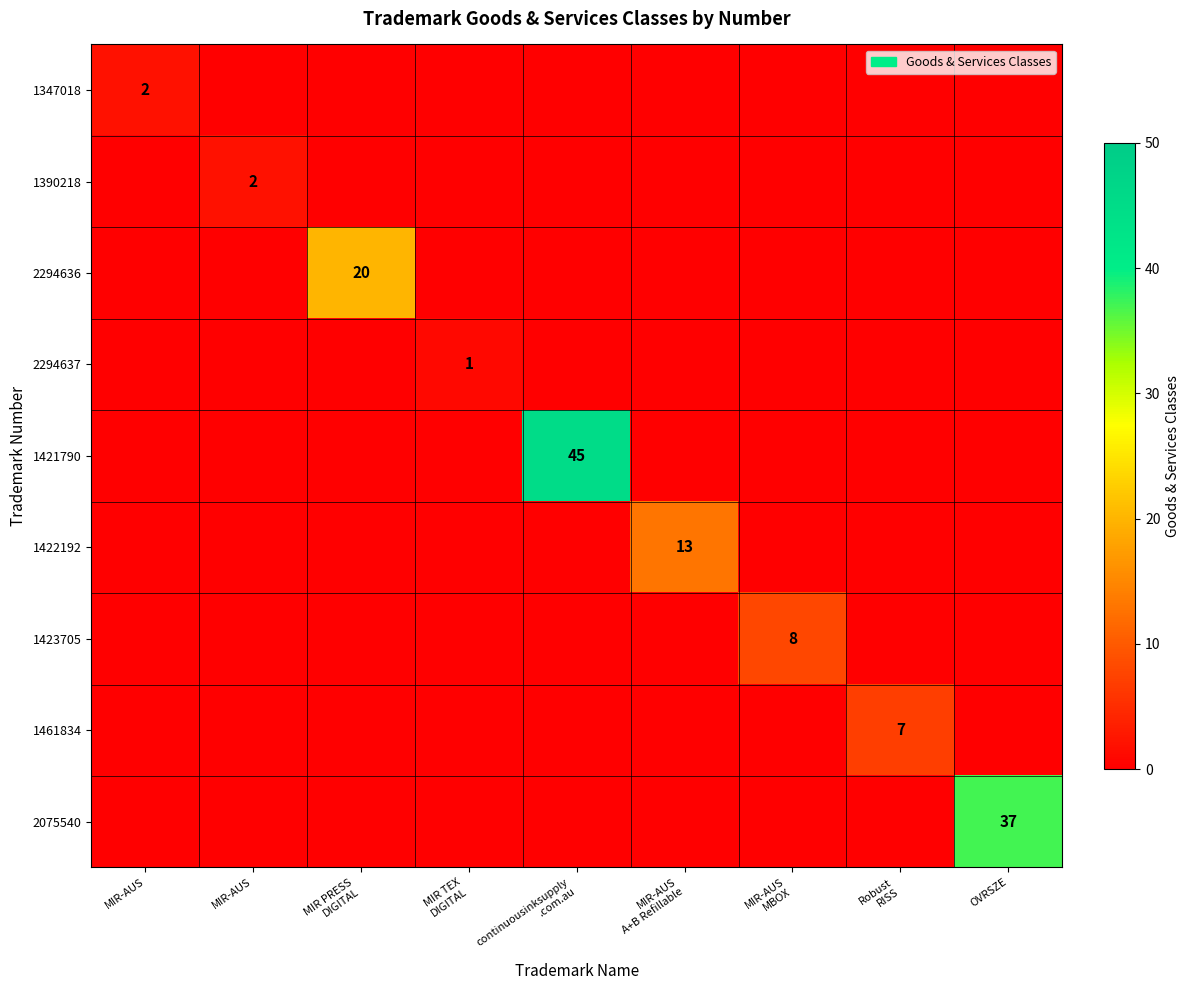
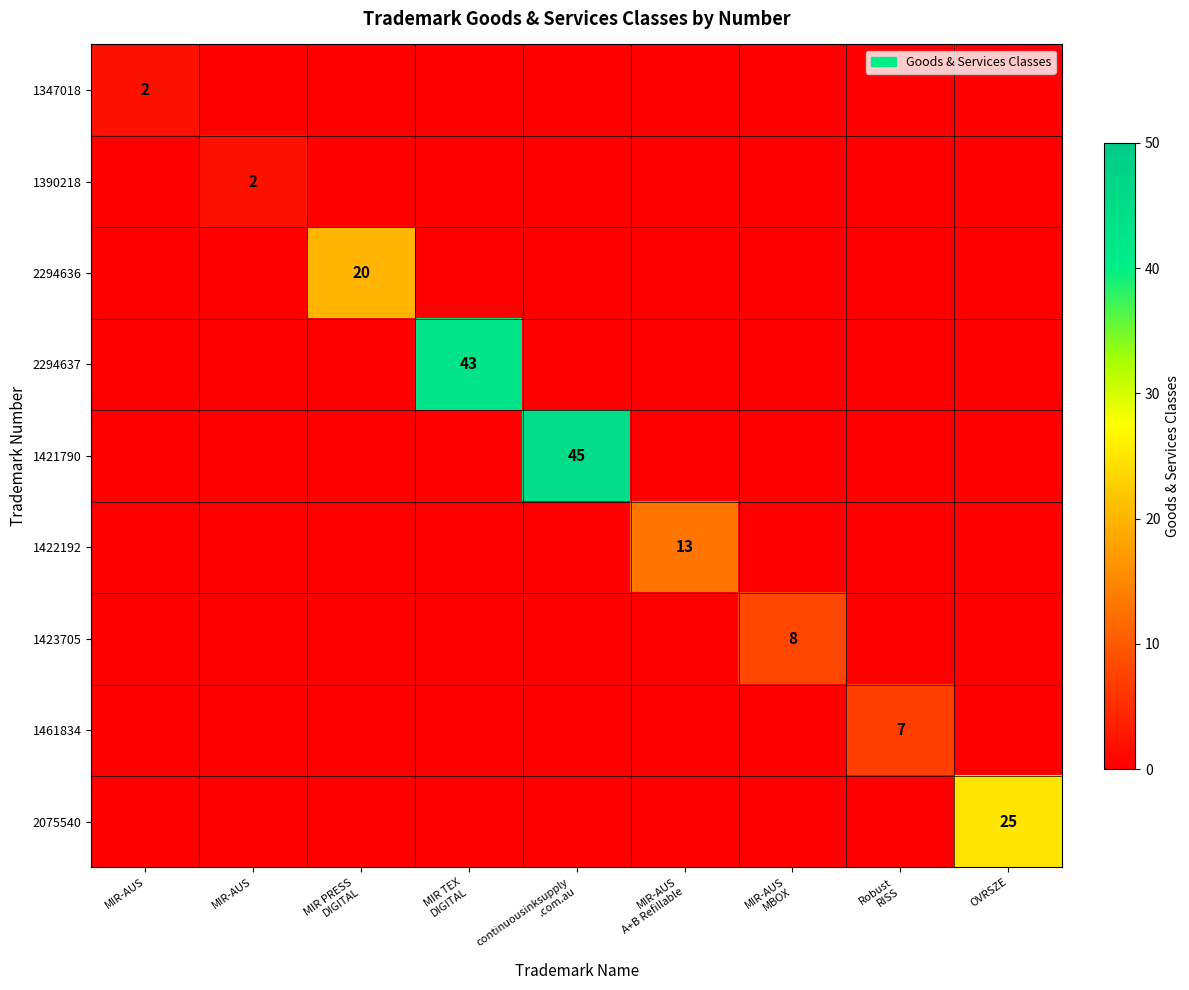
  {
    "2294636": {
      "MIR PRESS DIGITAL": 20
    },
    "2294637": {
-     "MIR TEX DIGITAL": 1
+     "MIR TEX DIGITAL": 43
    },
    "1421790": {
      "continuousinksupply .com.au": 45
    },
    "1422192": {
      "MIR-AUS A+B Refillable": 13
    },
    "1423705": {
      "MIR-AUS MBOX": 8
    },
    "1461834": {
      "Robust RISS": 7
    },
    "2075540": {
-     "OVRSZE": 37
+     "OVRSZE": 25
    }
  }
